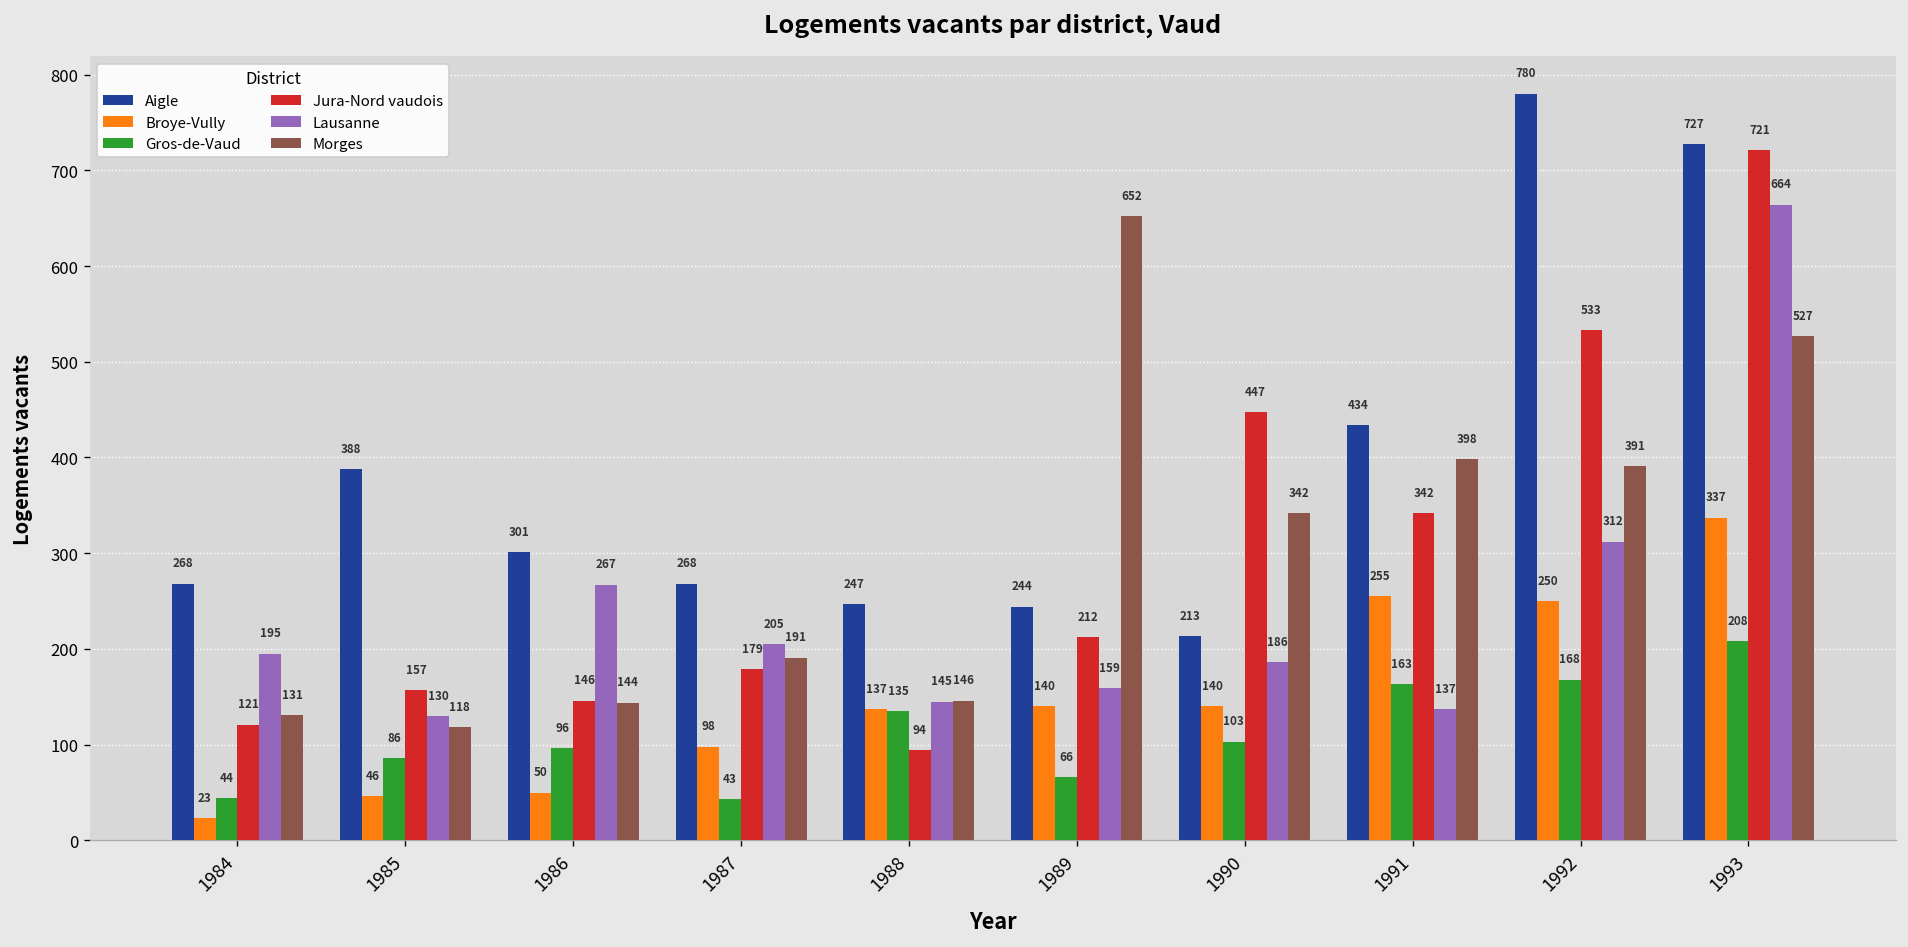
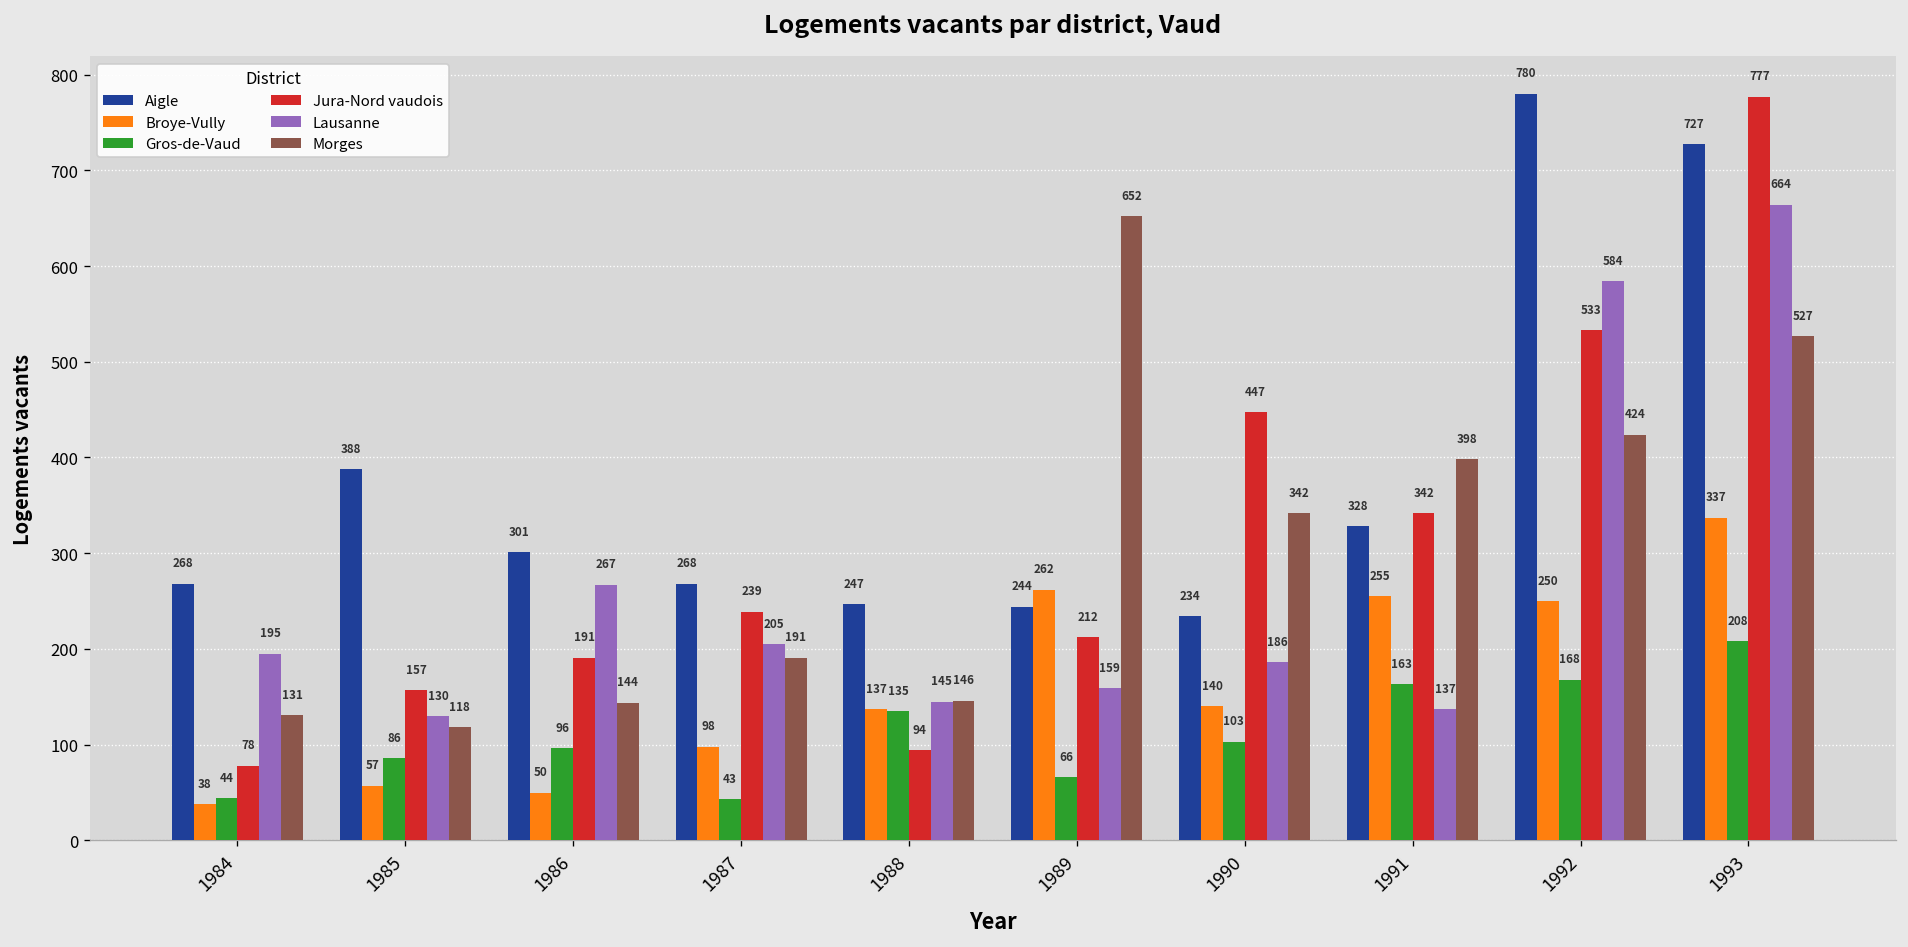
  {
    "Aigle": {
      "1984": 268,
      "1985": 388,
      "1986": 301,
      "1987": 268,
      "1988": 247,
      "1989": 244,
-     "1990": 213,
-     "1991": 434,
+     "1990": 234,
+     "1991": 328,
      "1992": 780,
      "1993": 727
    },
    "Broye-Vully": {
-     "1984": 23,
-     "1985": 46,
+     "1984": 38,
+     "1985": 57,
      "1986": 50,
      "1987": 98,
      "1988": 137,
-     "1989": 140,
+     "1989": 262,
      "1990": 140,
      "1991": 255,
      "1992": 250,
      "1993": 337
    },
    "Gros-de-Vaud": {
      "1984": 44,
      "1985": 86,
      "1986": 96,
      "1987": 43,
      "1988": 135,
      "1989": 66,
      "1990": 103,
      "1991": 163,
      "1992": 168,
      "1993": 208
    },
    "Jura-Nord vaudois": {
-     "1984": 121,
+     "1984": 78,
      "1985": 157,
-     "1986": 146,
-     "1987": 179,
+     "1986": 191,
+     "1987": 239,
      "1988": 94,
      "1989": 212,
      "1990": 447,
      "1991": 342,
      "1992": 533,
-     "1993": 721
+     "1993": 777
    },
    "Lausanne": {
      "1984": 195,
      "1985": 130,
      "1986": 267,
      "1987": 205,
      "1988": 145,
      "1989": 159,
      "1990": 186,
      "1991": 137,
-     "1992": 312,
+     "1992": 584,
      "1993": 664
    },
    "Morges": {
      "1984": 131,
      "1985": 118,
      "1986": 144,
      "1987": 191,
      "1988": 146,
      "1989": 652,
      "1990": 342,
      "1991": 398,
-     "1992": 391,
+     "1992": 424,
      "1993": 527
    }
  }
